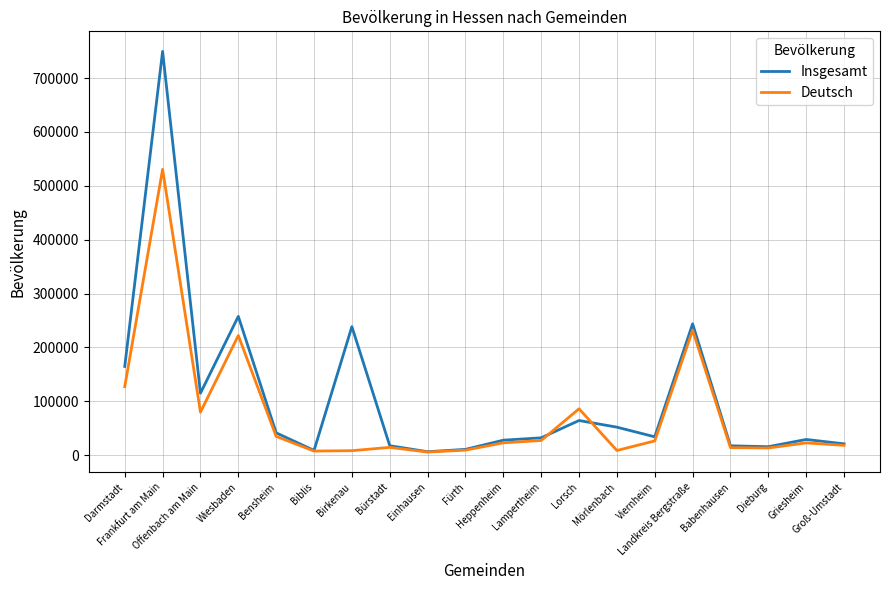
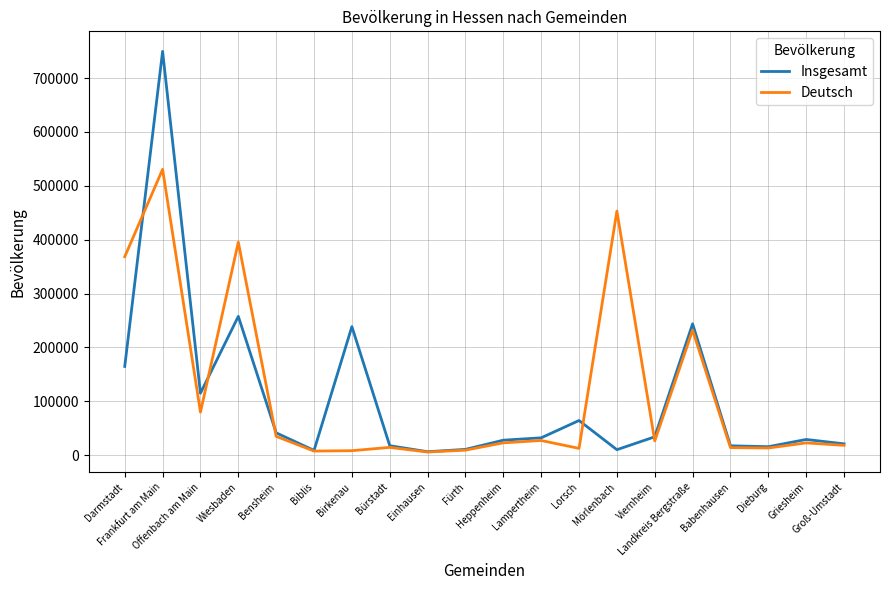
  {
    "Insgesamt": {
      "Darmstadt": 160000,
      "Frankfurt am Main": 750000,
      "Offenbach am Main": 120000,
      "Wiesbaden": 260000,
      "Bensheim": 40000,
      "Birkenau": 240000,
      "Heppenheim": 30000,
      "Lampertheim": 30000,
      "Lorsch": 60000,
-     "Mörlenbach": 50000,
+     "Mörlenbach": 10000,
      "Viernheim": 30000,
      "Landkreis Bergstraße": 240000,
      "Griesheim": 30000
    },
    "Deutsch": {
-     "Darmstadt": 130000,
+     "Darmstadt": 370000,
      "Frankfurt am Main": 530000,
      "Offenbach am Main": 80000,
-     "Wiesbaden": 220000,
+     "Wiesbaden": 400000,
      "Bensheim": 40000,
      "Birkenau": 10000,
      "Heppenheim": 20000,
      "Lampertheim": 30000,
-     "Lorsch": 90000,
-     "Mörlenbach": 10000,
+     "Lorsch": 10000,
+     "Mörlenbach": 450000,
      "Viernheim": 30000,
      "Landkreis Bergstraße": 230000,
      "Griesheim": 20000
    }
  }
